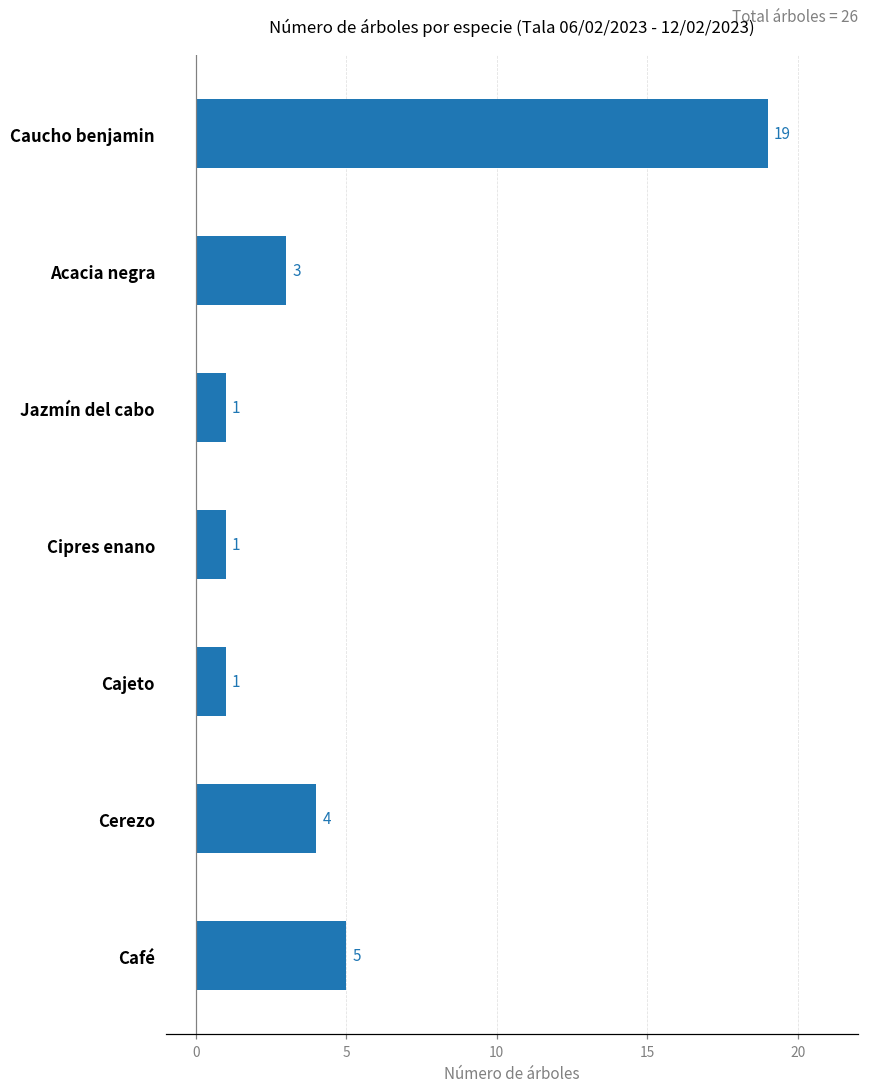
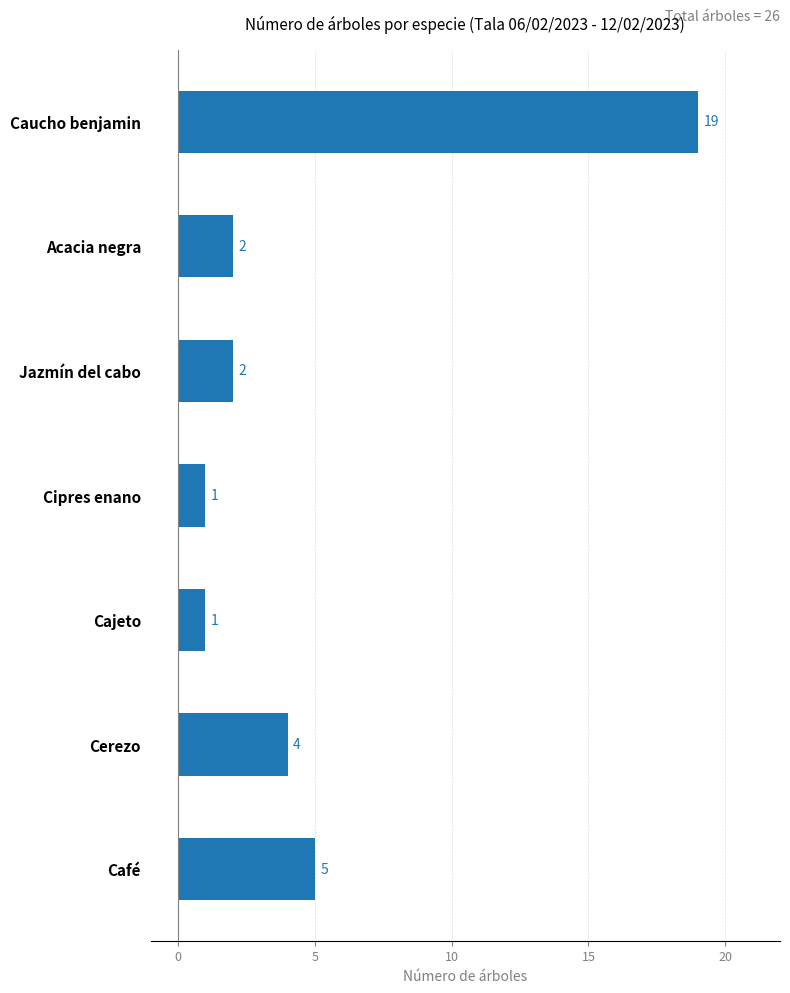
  {
    "Caucho benjamin": 19,
-   "Acacia negra": 3,
-   "Jazmín del cabo": 1,
+   "Acacia negra": 2,
+   "Jazmín del cabo": 2,
    "Cipres enano": 1,
    "Cajeto": 1,
    "Cerezo": 4,
    "Café": 5
  }
